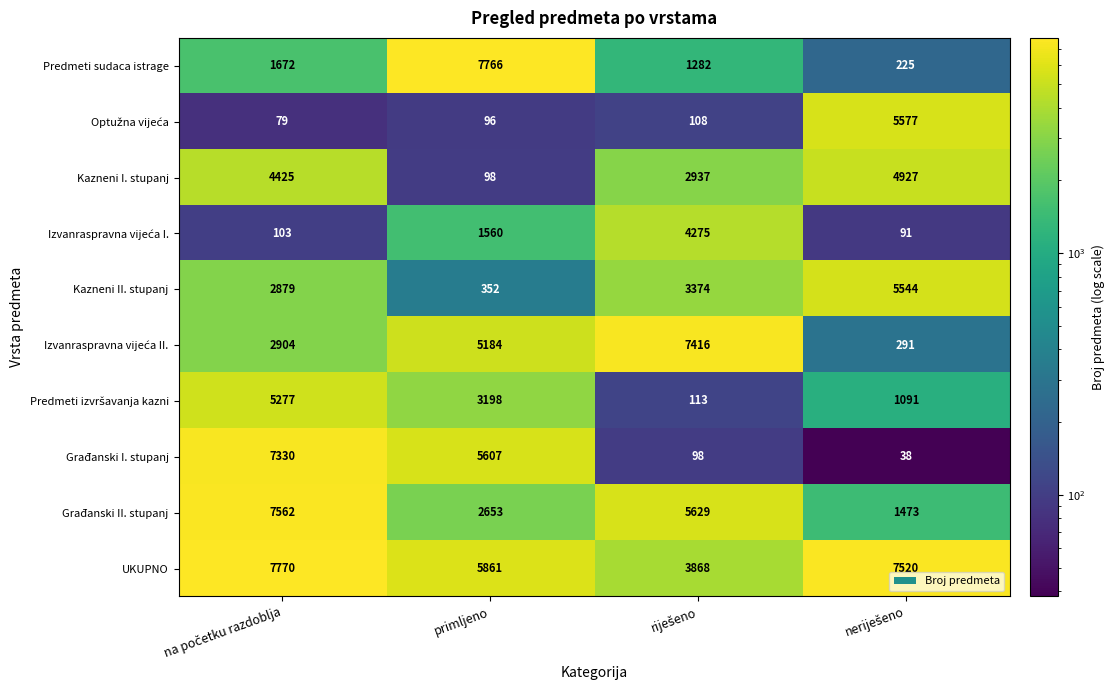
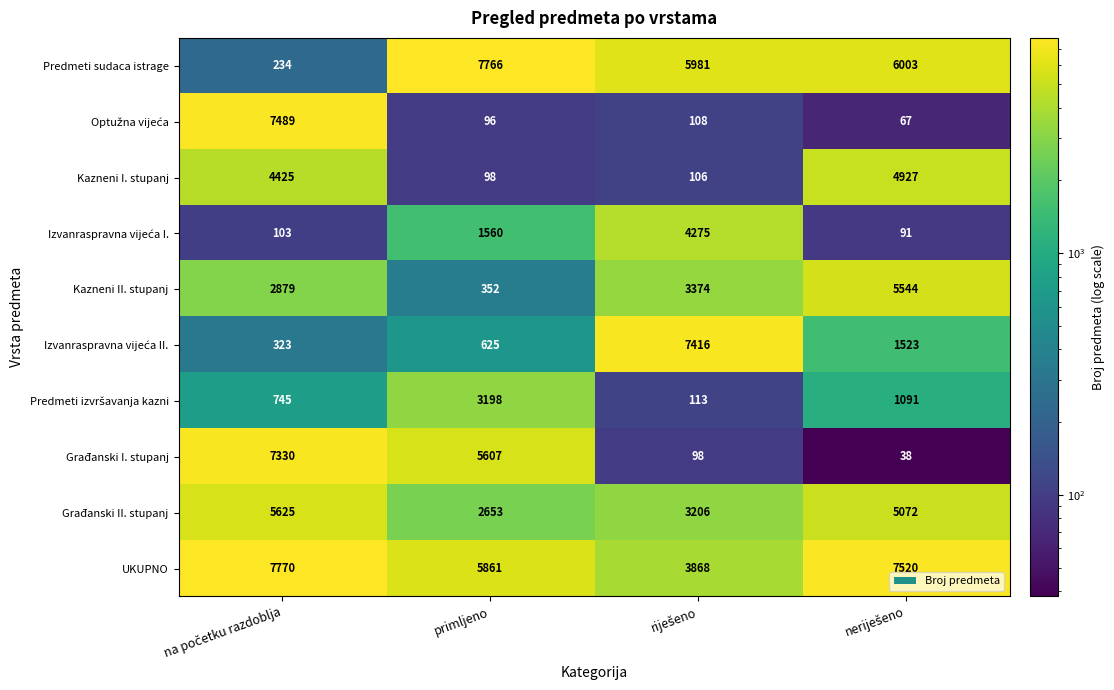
  {
    "Predmeti sudaca istrage": {
-     "na početku razdoblja": 1672,
+     "na početku razdoblja": 234,
      "primljeno": 7766,
-     "riješeno": 1282,
-     "neriješeno": 225
+     "riješeno": 5981,
+     "neriješeno": 6003
    },
    "Optužna vijeća": {
-     "na početku razdoblja": 79,
+     "na početku razdoblja": 7489,
      "primljeno": 96,
      "riješeno": 108,
-     "neriješeno": 5577
+     "neriješeno": 67
    },
    "Kazneni I. stupanj": {
      "na početku razdoblja": 4425,
      "primljeno": 98,
-     "riješeno": 2937,
+     "riješeno": 106,
      "neriješeno": 4927
    },
    "Izvanraspravna vijeća I.": {
      "na početku razdoblja": 103,
      "primljeno": 1560,
      "riješeno": 4275,
      "neriješeno": 91
    },
    "Kazneni II. stupanj": {
      "na početku razdoblja": 2879,
      "primljeno": 352,
      "riješeno": 3374,
      "neriješeno": 5544
    },
    "Izvanraspravna vijeća II.": {
-     "na početku razdoblja": 2904,
-     "primljeno": 5184,
+     "na početku razdoblja": 323,
+     "primljeno": 625,
      "riješeno": 7416,
-     "neriješeno": 291
+     "neriješeno": 1523
    },
    "Predmeti izvršavanja kazni": {
-     "na početku razdoblja": 5277,
+     "na početku razdoblja": 745,
      "primljeno": 3198,
      "riješeno": 113,
      "neriješeno": 1091
    },
    "Građanski I. stupanj": {
      "na početku razdoblja": 7330,
      "primljeno": 5607,
      "riješeno": 98,
      "neriješeno": 38
    },
    "Građanski II. stupanj": {
-     "na početku razdoblja": 7562,
+     "na početku razdoblja": 5625,
      "primljeno": 2653,
-     "riješeno": 5629,
-     "neriješeno": 1473
+     "riješeno": 3206,
+     "neriješeno": 5072
    },
    "UKUPNO": {
      "na početku razdoblja": 7770,
      "primljeno": 5861,
      "riješeno": 3868
    }
  }
